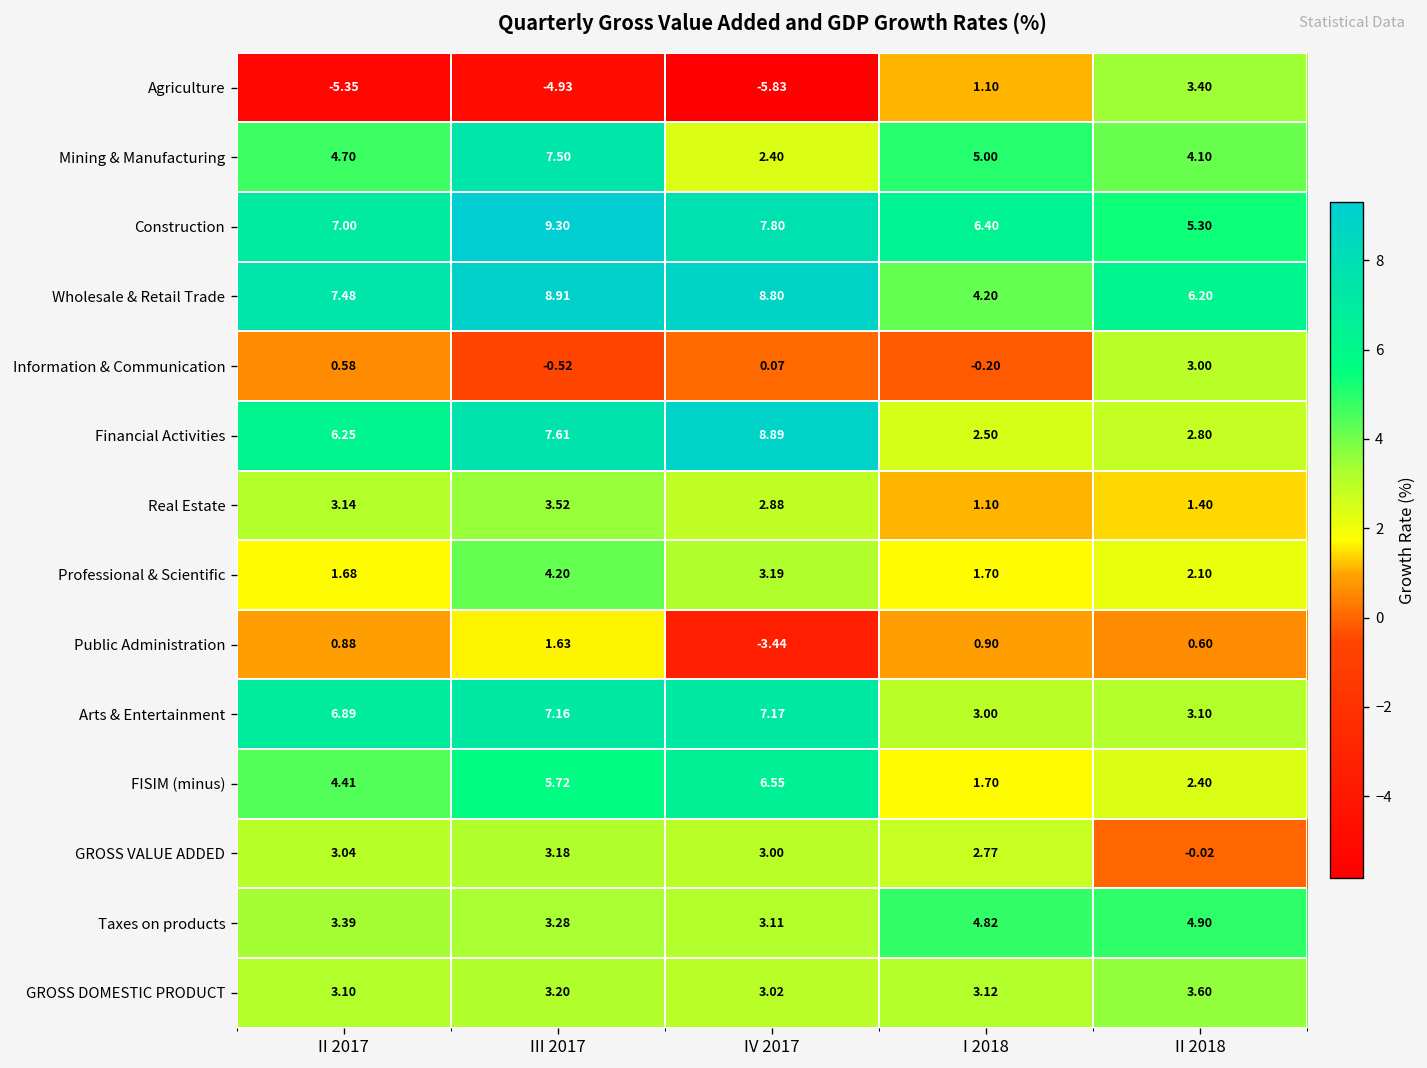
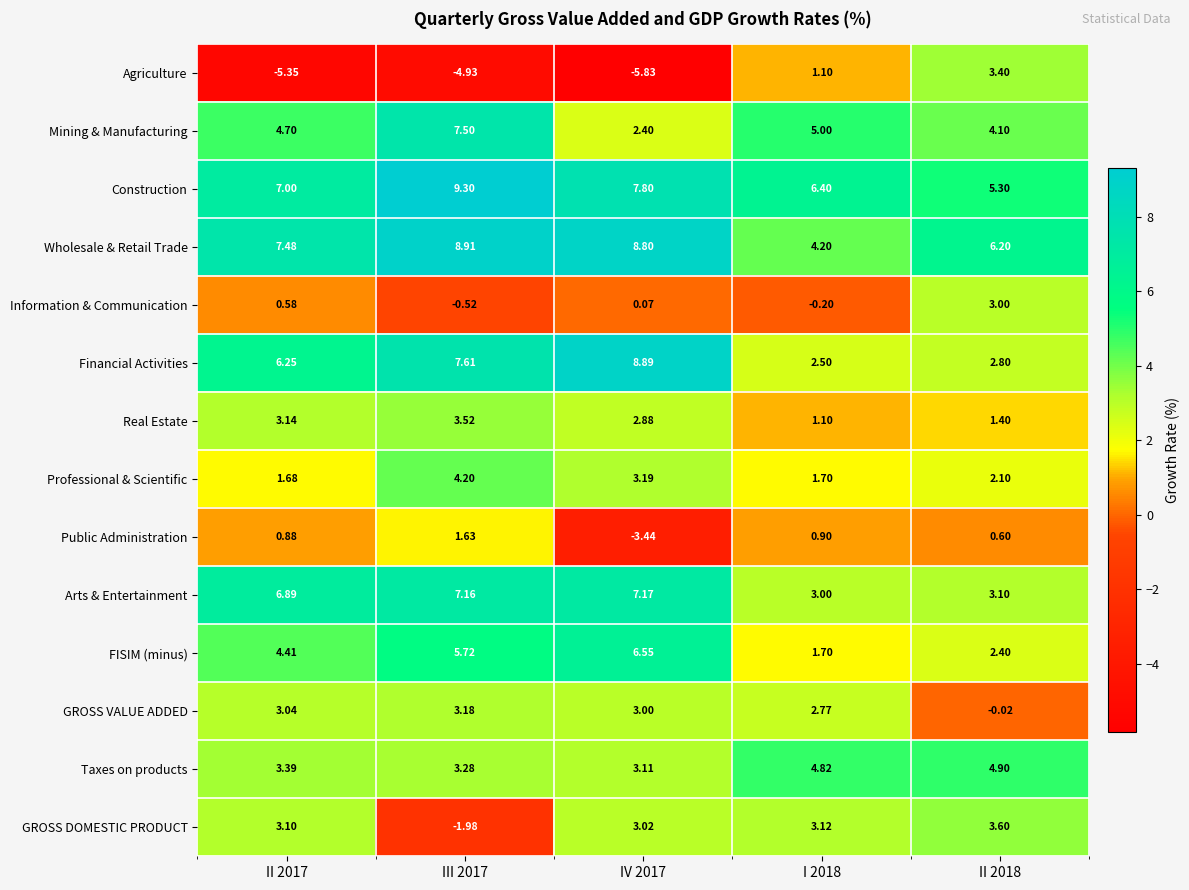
  {
    "Agriculture": {
      "II 2017": -5.35,
      "III 2017": -4.93,
      "IV 2017": -5.83,
      "I 2018": 1.10,
      "II 2018": 3.40
    },
    "Mining & Manufacturing": {
      "II 2017": 4.70,
      "III 2017": 7.50,
      "IV 2017": 2.40,
      "I 2018": 5.00,
      "II 2018": 4.10
    },
    "Construction": {
      "II 2017": 7.00,
      "III 2017": 9.30,
      "IV 2017": 7.80,
      "I 2018": 6.40,
      "II 2018": 5.30
    },
    "Wholesale & Retail Trade": {
      "II 2017": 7.48,
      "III 2017": 8.91,
      "IV 2017": 8.80,
      "I 2018": 4.20,
      "II 2018": 6.20
    },
    "Information & Communication": {
      "II 2017": 0.58,
      "III 2017": -0.52,
      "IV 2017": 0.07,
      "I 2018": -0.20,
      "II 2018": 3.00
    },
    "Financial Activities": {
      "II 2017": 6.25,
      "III 2017": 7.61,
      "IV 2017": 8.89,
      "I 2018": 2.50,
      "II 2018": 2.80
    },
    "Real Estate": {
      "II 2017": 3.14,
      "III 2017": 3.52,
      "IV 2017": 2.88,
      "I 2018": 1.10,
      "II 2018": 1.40
    },
    "Professional & Scientific": {
      "II 2017": 1.68,
      "III 2017": 4.20,
      "IV 2017": 3.19,
      "I 2018": 1.70,
      "II 2018": 2.10
    },
    "Public Administration": {
      "II 2017": 0.88,
      "III 2017": 1.63,
      "IV 2017": -3.44,
      "I 2018": 0.90,
      "II 2018": 0.60
    },
    "Arts & Entertainment": {
      "II 2017": 6.89,
      "III 2017": 7.16,
      "IV 2017": 7.17,
      "I 2018": 3.00,
      "II 2018": 3.10
    },
    "FISIM (minus)": {
      "II 2017": 4.41,
      "III 2017": 5.72,
      "IV 2017": 6.55,
      "I 2018": 1.70,
      "II 2018": 2.40
    },
    "GROSS VALUE ADDED": {
      "II 2017": 3.04,
      "III 2017": 3.18,
      "IV 2017": 3.00,
      "I 2018": 2.77,
      "II 2018": -0.02
    },
    "Taxes on products": {
      "II 2017": 3.39,
      "III 2017": 3.28,
      "IV 2017": 3.11,
      "I 2018": 4.82,
      "II 2018": 4.90
    },
    "GROSS DOMESTIC PRODUCT": {
      "II 2017": 3.10,
-     "III 2017": 3.20,
+     "III 2017": -1.98,
      "IV 2017": 3.02,
      "I 2018": 3.12,
      "II 2018": 3.60
    }
  }
